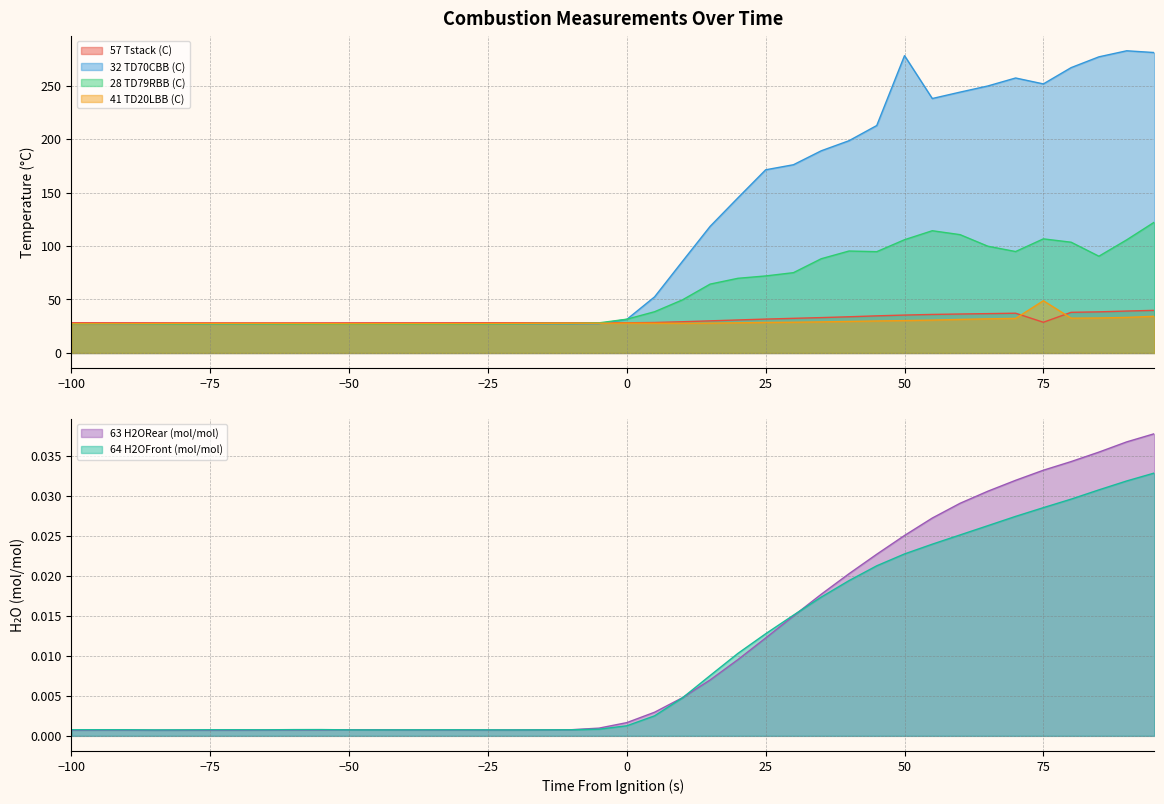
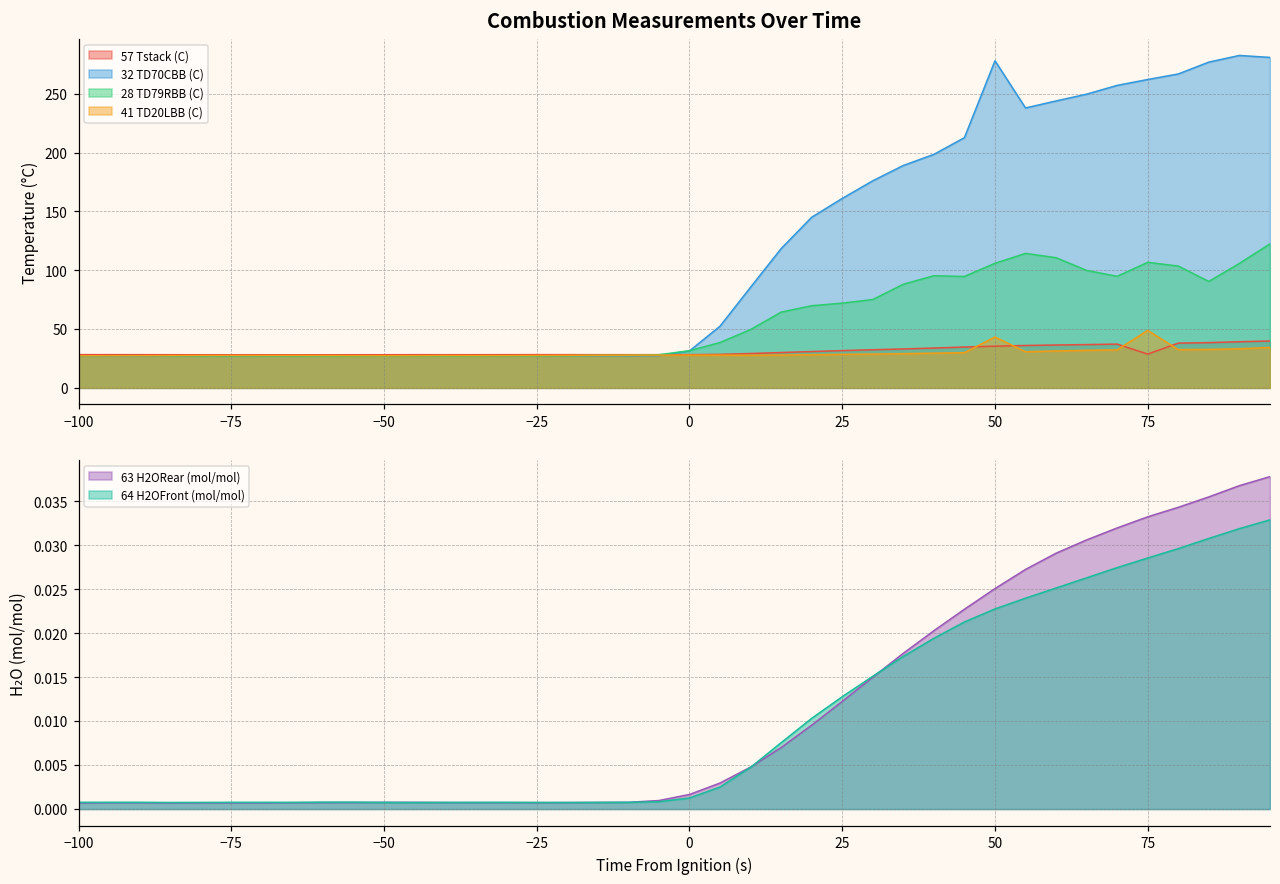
  {
    "Combustion Measurements Over Time": {
      "57 Tstack (C)": {
        "25": 32,
        "50": 35,
        "75": 29
      },
      "32 TD70CBB (C)": {
-       "25": 171,
+       "25": 161,
        "50": 278,
-       "75": 252
+       "75": 262
      },
      "28 TD79RBB (C)": {
        "25": 72,
        "50": 106,
        "75": 107
      },
      "41 TD20LBB (C)": {
        "25": 29,
-       "50": 30,
+       "50": 43,
        "75": 49
      }
    }
  }
